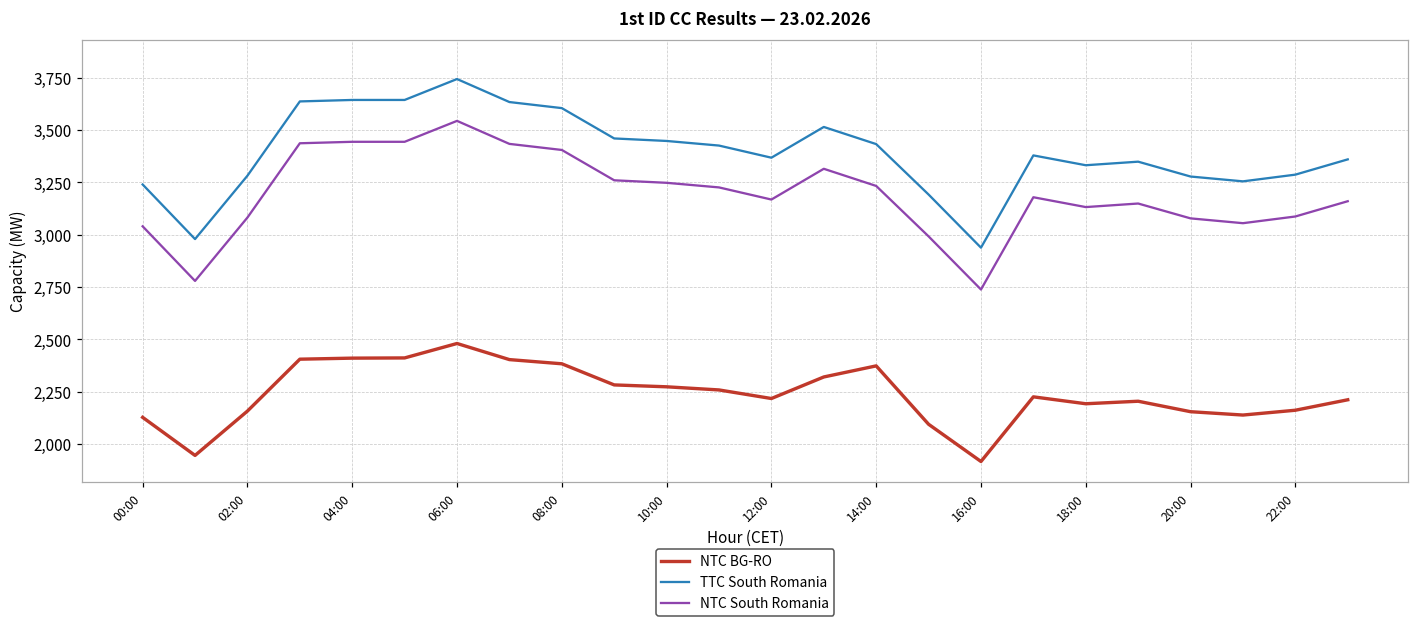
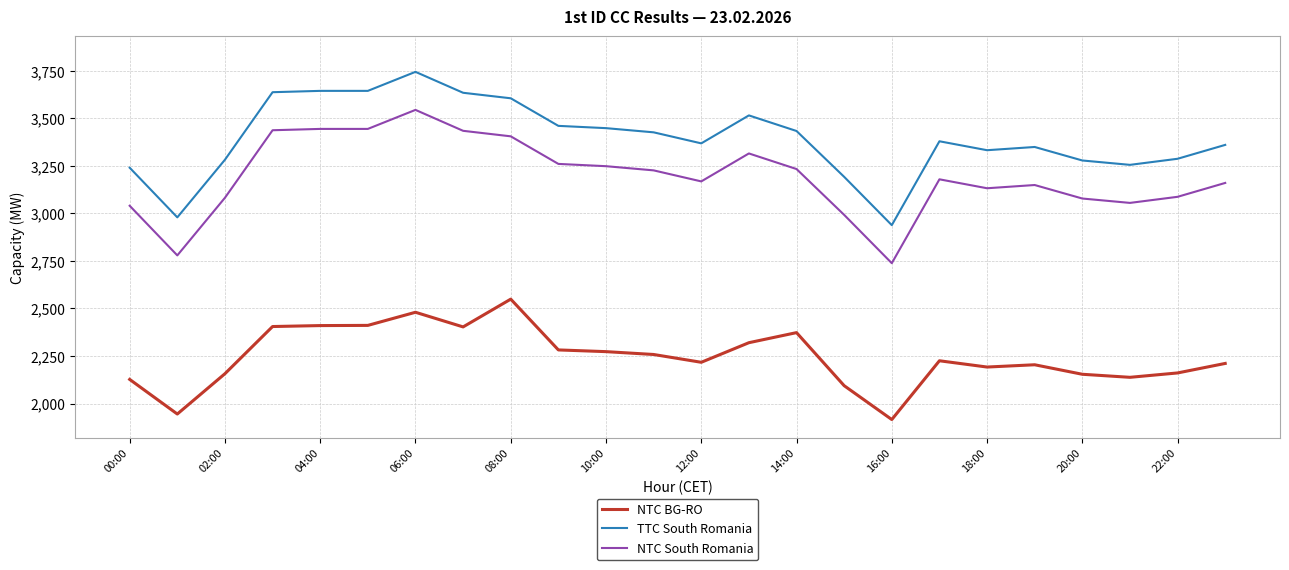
  {
    "NTC BG-RO": {
      "00:00": "2,130",
      "02:00": "2,160",
      "04:00": "2,410",
      "06:00": "2,480",
-     "08:00": "2,380",
+     "08:00": "2,550",
      "10:00": "2,270",
      "12:00": "2,220",
      "14:00": "2,370",
      "16:00": "1,920",
      "18:00": "2,190",
      "20:00": "2,150",
      "22:00": "2,160"
    },
    "TTC South Romania": {
      "00:00": "3,240",
      "02:00": "3,280",
      "04:00": "3,640",
      "06:00": "3,740",
      "08:00": "3,610",
      "10:00": "3,450",
      "12:00": "3,370",
      "14:00": "3,430",
      "16:00": "2,940",
      "18:00": "3,330",
      "20:00": "3,280",
      "22:00": "3,290"
    },
    "NTC South Romania": {
      "00:00": "3,040",
      "02:00": "3,080",
      "04:00": "3,440",
      "06:00": "3,540",
      "08:00": "3,410",
      "10:00": "3,250",
      "12:00": "3,170",
      "14:00": "3,230",
      "16:00": "2,740",
      "18:00": "3,130",
      "20:00": "3,080",
      "22:00": "3,090"
    }
  }
